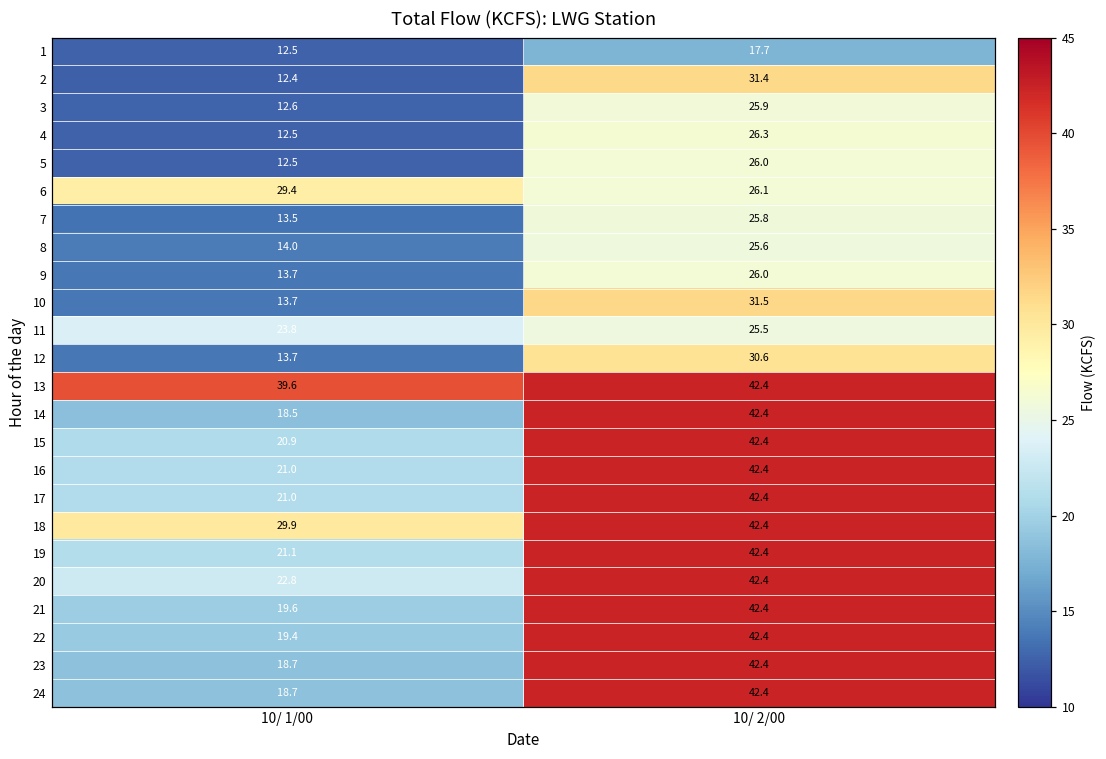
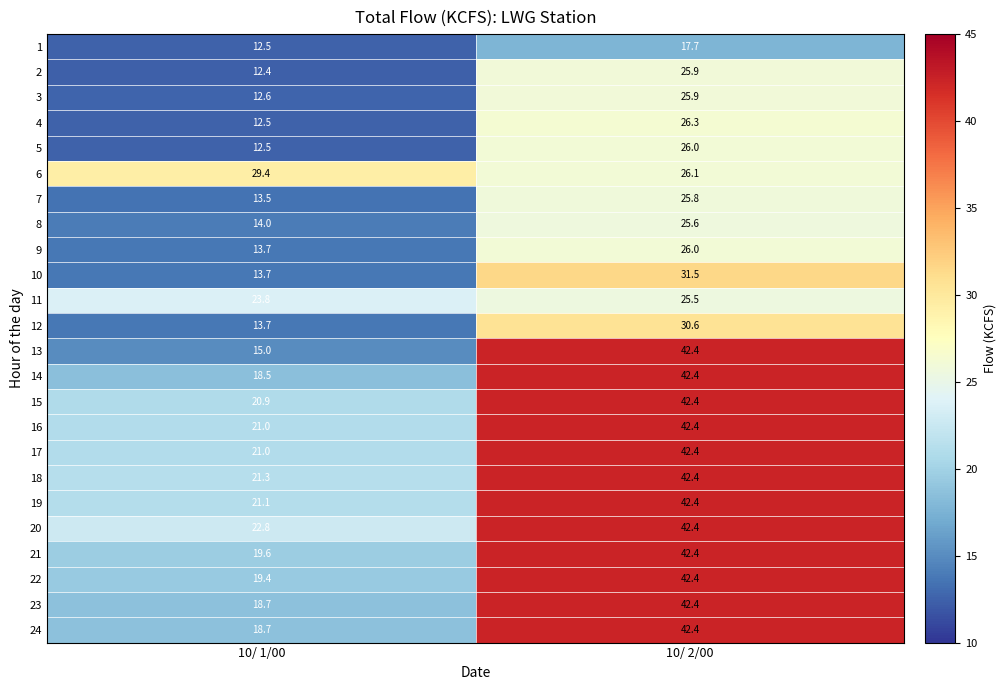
  {
    "1": {
      "10/ 1/00": 12.5,
      "10/ 2/00": 17.7
    },
    "2": {
      "10/ 1/00": 12.4,
-     "10/ 2/00": 31.4
+     "10/ 2/00": 25.9
    },
    "3": {
      "10/ 1/00": 12.6,
      "10/ 2/00": 25.9
    },
    "4": {
      "10/ 1/00": 12.5,
      "10/ 2/00": 26.3
    },
    "5": {
      "10/ 1/00": 12.5,
      "10/ 2/00": 26.0
    },
    "6": {
      "10/ 1/00": 29.4,
      "10/ 2/00": 26.1
    },
    "7": {
      "10/ 1/00": 13.5,
      "10/ 2/00": 25.8
    },
    "8": {
      "10/ 1/00": 14.0,
      "10/ 2/00": 25.6
    },
    "9": {
      "10/ 1/00": 13.7,
      "10/ 2/00": 26.0
    },
    "10": {
      "10/ 1/00": 13.7,
      "10/ 2/00": 31.5
    },
    "11": {
      "10/ 2/00": 25.5
    },
    "12": {
      "10/ 1/00": 13.7,
      "10/ 2/00": 30.6
    },
    "13": {
-     "10/ 1/00": 39.6,
+     "10/ 1/00": 15.0,
      "10/ 2/00": 42.4
    },
    "14": {
      "10/ 1/00": 18.5,
      "10/ 2/00": 42.4
    },
    "15": {
      "10/ 1/00": 20.9,
      "10/ 2/00": 42.4
    },
    "16": {
      "10/ 1/00": 21.0,
      "10/ 2/00": 42.4
    },
    "17": {
      "10/ 1/00": 21.0,
      "10/ 2/00": 42.4
    },
    "18": {
-     "10/ 1/00": 29.9,
+     "10/ 1/00": 21.3,
      "10/ 2/00": 42.4
    },
    "19": {
      "10/ 1/00": 21.1,
      "10/ 2/00": 42.4
    },
    "20": {
      "10/ 1/00": 22.8,
      "10/ 2/00": 42.4
    },
    "21": {
      "10/ 1/00": 19.6,
      "10/ 2/00": 42.4
    },
    "22": {
      "10/ 1/00": 19.4,
      "10/ 2/00": 42.4
    },
    "23": {
      "10/ 1/00": 18.7,
      "10/ 2/00": 42.4
    },
    "24": {
      "10/ 1/00": 18.7,
      "10/ 2/00": 42.4
    }
  }
